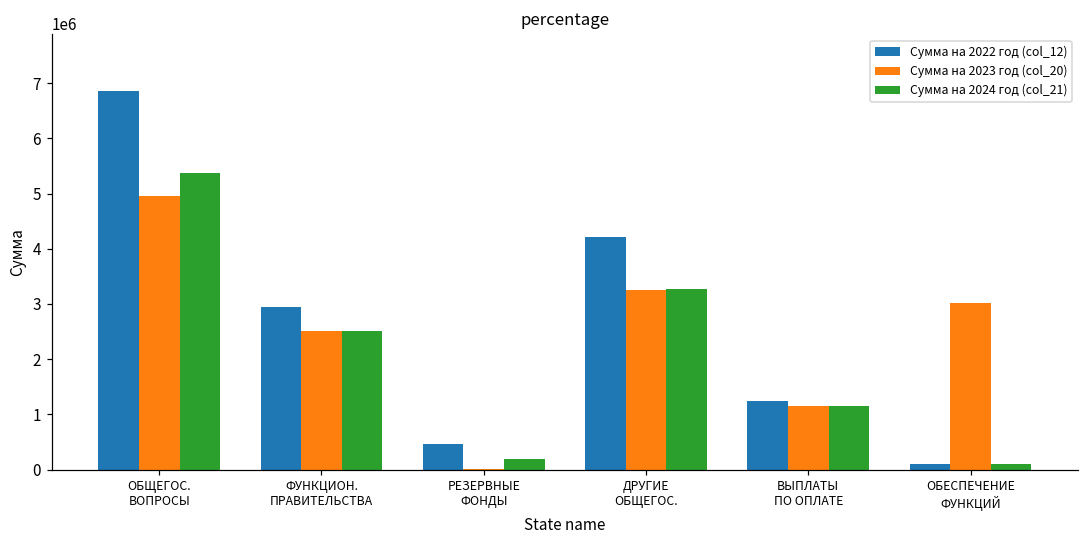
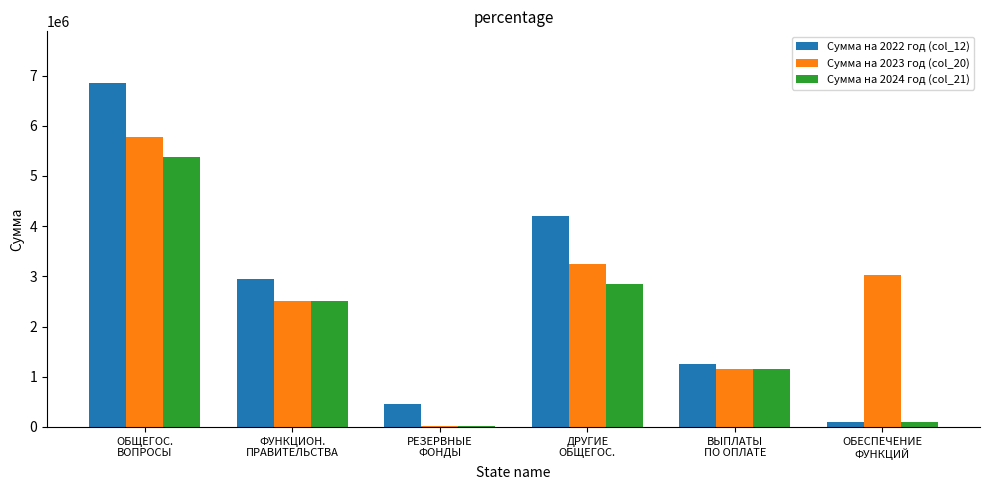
  {
    "Сумма на 2022 год (col_12)": {
      "ОБЩЕГОС. ВОПРОСЫ": 6900000,
      "ФУНКЦИОН. ПРАВИТЕЛЬСТВА": 2900000,
      "РЕЗЕРВНЫЕ ФОНДЫ": 500000,
      "ДРУГИЕ ОБЩЕГОС.": 4200000,
      "ВЫПЛАТЫ ПО ОПЛАТЕ": 1200000,
      "ОБЕСПЕЧЕНИЕ ФУНКЦИЙ": 100000
    },
    "Сумма на 2023 год (col_20)": {
-     "ОБЩЕГОС. ВОПРОСЫ": 5000000,
+     "ОБЩЕГОС. ВОПРОСЫ": 5800000,
      "ФУНКЦИОН. ПРАВИТЕЛЬСТВА": 2500000,
      "ДРУГИЕ ОБЩЕГОС.": 3300000,
      "ВЫПЛАТЫ ПО ОПЛАТЕ": 1200000,
      "ОБЕСПЕЧЕНИЕ ФУНКЦИЙ": 3000000
    },
    "Сумма на 2024 год (col_21)": {
      "ОБЩЕГОС. ВОПРОСЫ": 5400000,
      "ФУНКЦИОН. ПРАВИТЕЛЬСТВА": 2500000,
-     "РЕЗЕРВНЫЕ ФОНДЫ": 200000,
-     "ДРУГИЕ ОБЩЕГОС.": 3300000,
+     "РЕЗЕРВНЫЕ ФОНДЫ": 0,
+     "ДРУГИЕ ОБЩЕГОС.": 2900000,
      "ВЫПЛАТЫ ПО ОПЛАТЕ": 1200000,
      "ОБЕСПЕЧЕНИЕ ФУНКЦИЙ": 100000
    }
  }
